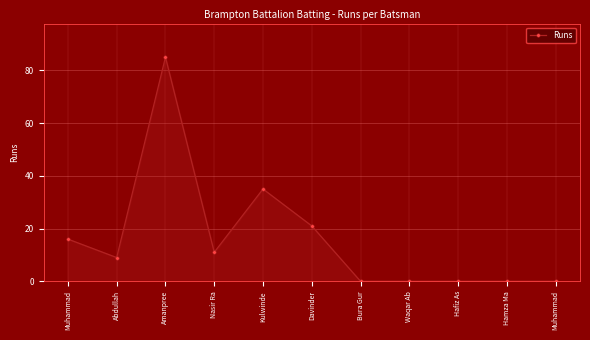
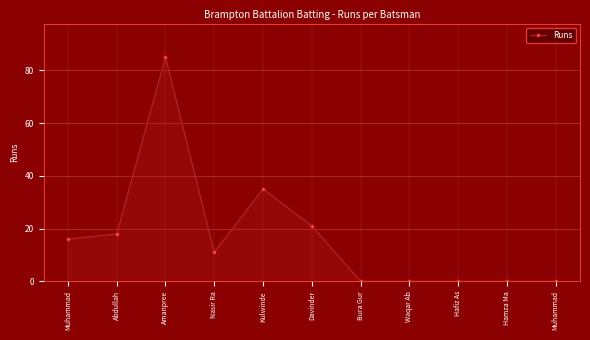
  {
-   "Abdullah": 9,
+   "Abdullah": 18,
    "Amanpree": 85,
    "Nasir Ra": 11,
    "Kulwinde": 35,
    "Davinder": 21,
    "Bura Gur": 0,
    "Waqar Ab": 0,
    "Hafiz As": 0,
    "Hamza Ma": 0
  }
